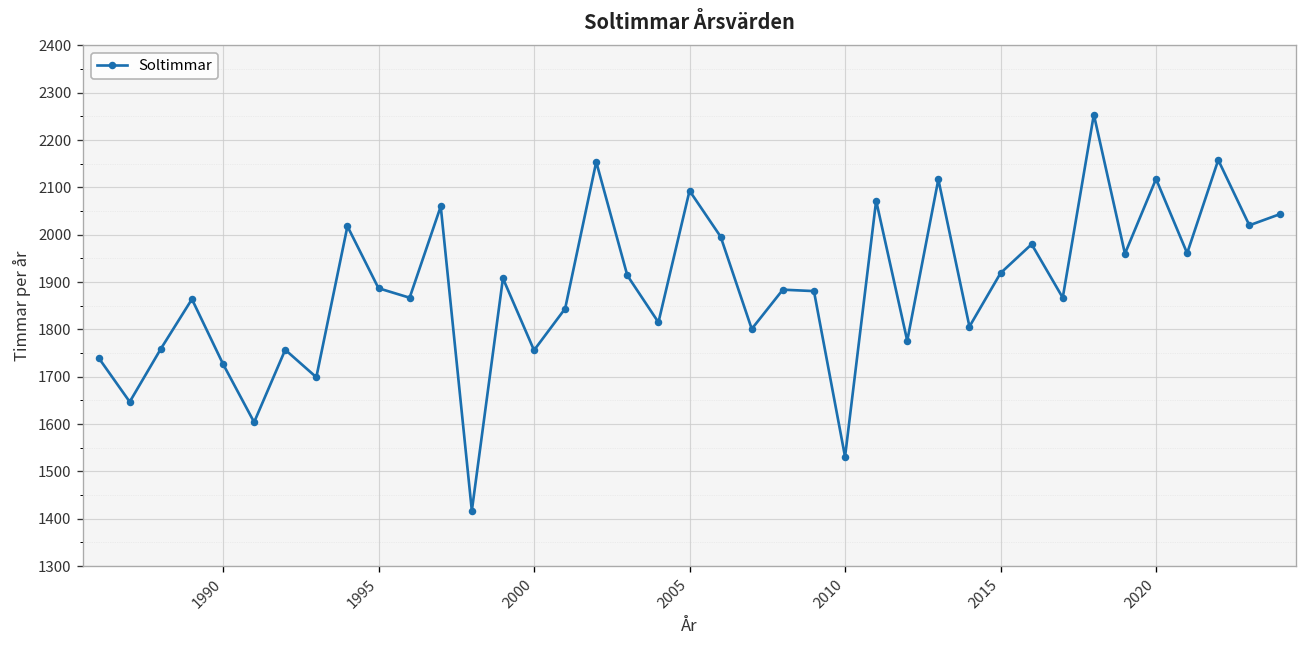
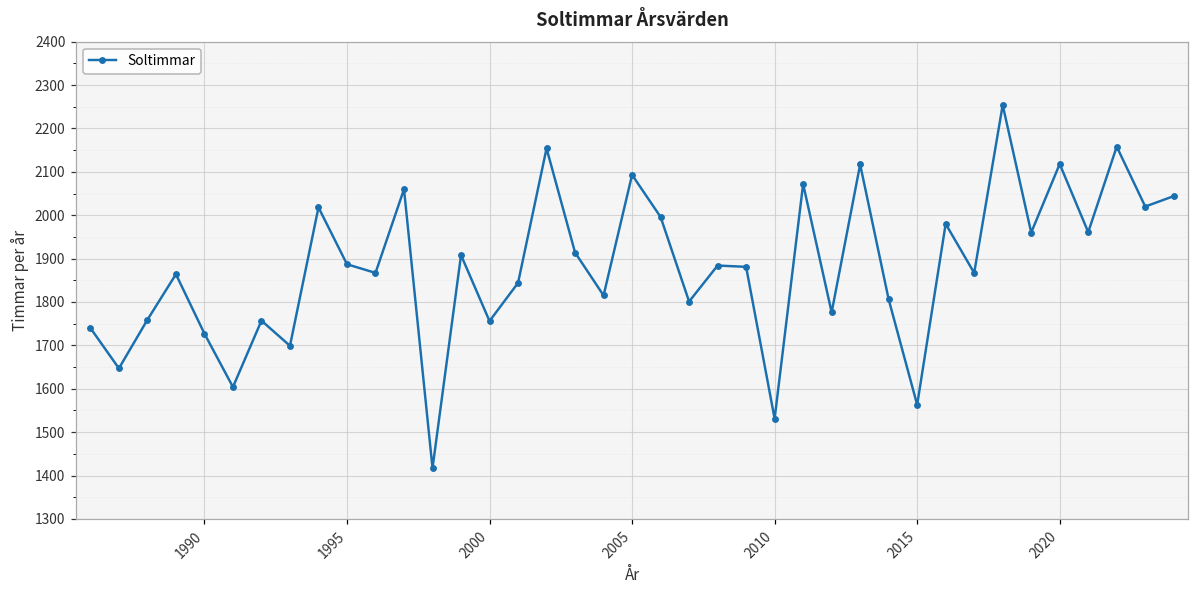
  {
    "1990": 1730,
    "1995": 1890,
    "2000": 1760,
    "2005": 2090,
    "2010": 1530,
-   "2015": 1920,
+   "2015": 1560,
    "2020": 2120
  }
